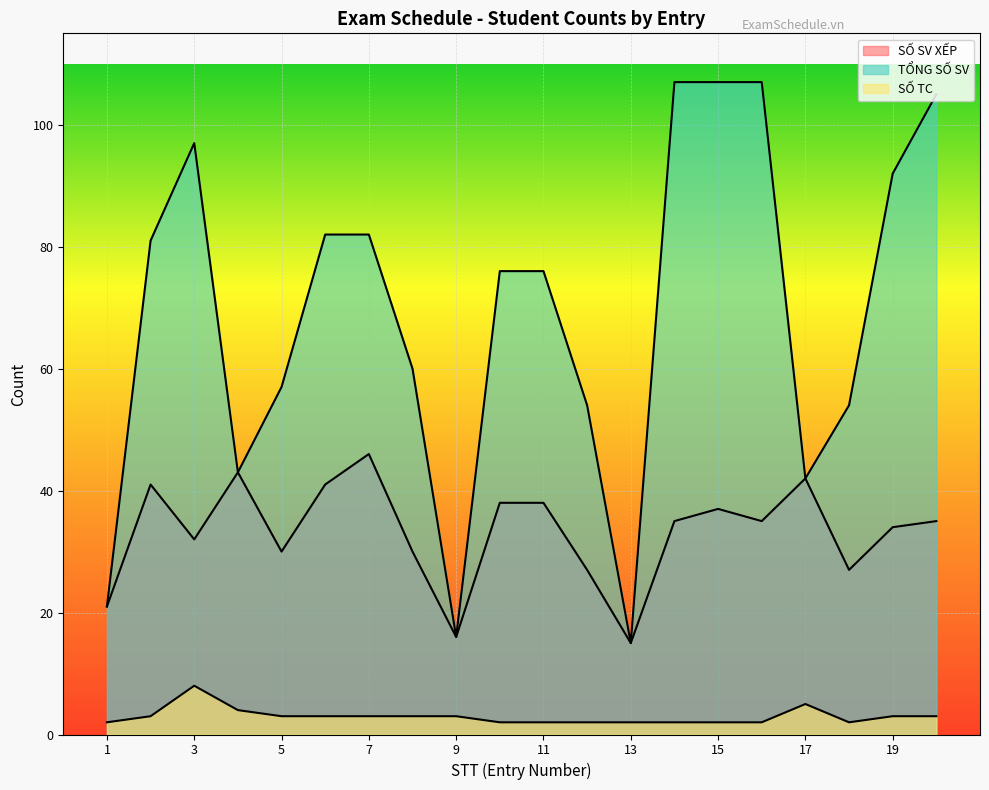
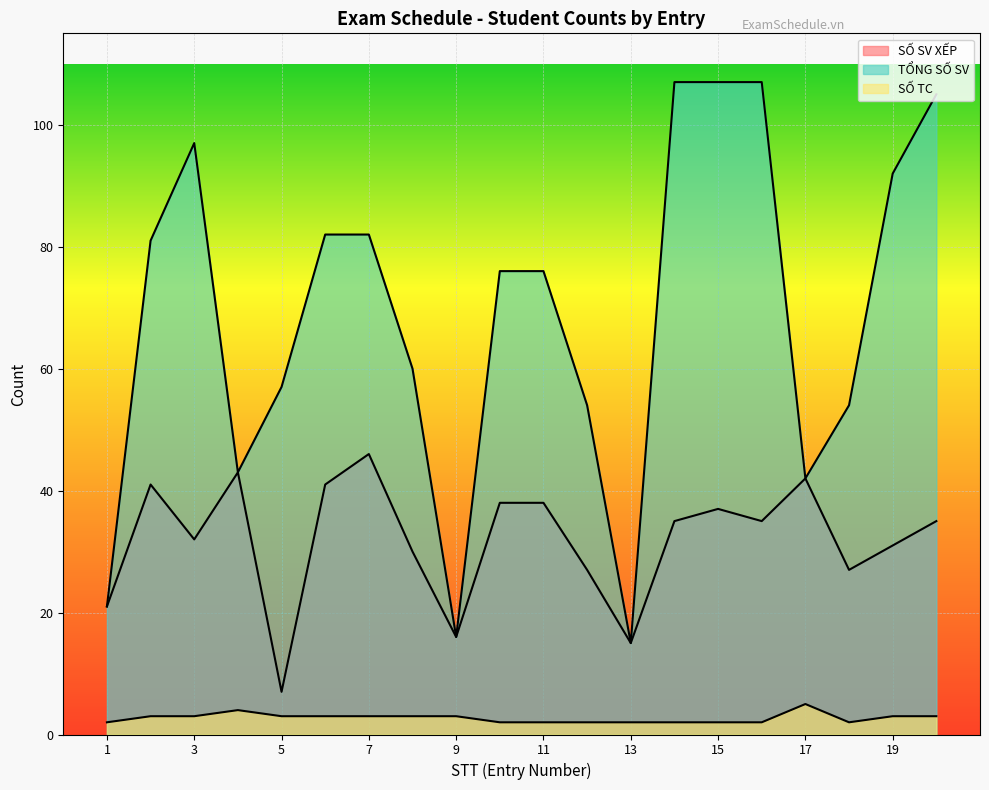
  {
    "SỐ SV XẾP": {
      "3": 32,
-     "5": 30,
+     "5": 7,
      "7": 46,
      "11": 38,
      "15": 37,
-     "19": 34
+     "19": 31
    },
    "TỔNG SỐ SV": {
      "3": 97,
      "5": 57,
      "7": 82,
      "11": 76,
      "15": 107,
      "19": 92
    },
    "SỐ TC": {
      "1": 2,
-     "3": 8,
+     "3": 3,
      "5": 3,
      "7": 3,
      "9": 3,
      "11": 2,
      "13": 2,
      "15": 2,
      "17": 5,
      "19": 3
    }
  }
